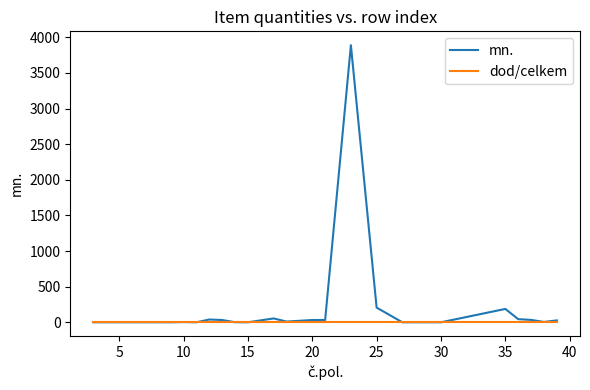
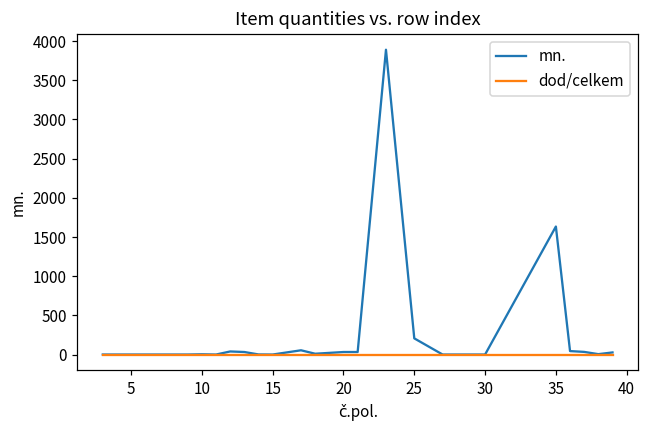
  {
    "mn.": {
      "25": 200,
-     "35": 200
+     "35": 1600
    },
    "dod/celkem": {
      "25": 0,
      "35": 0
    }
  }
